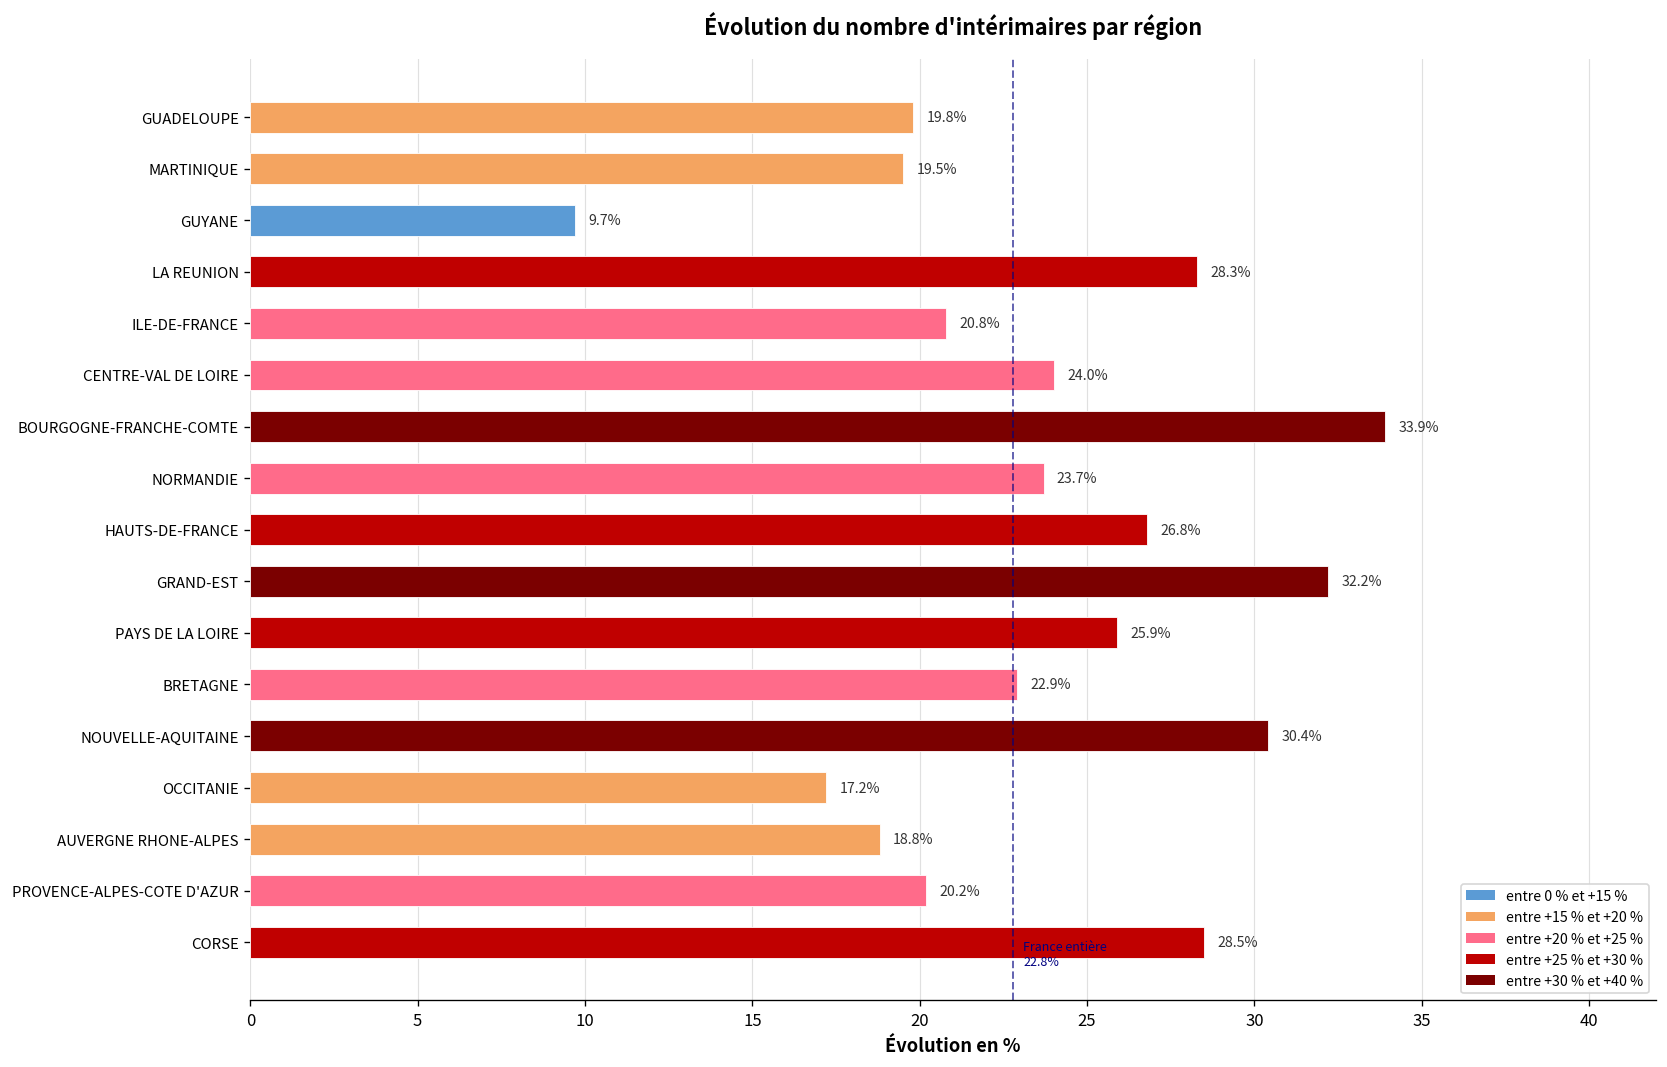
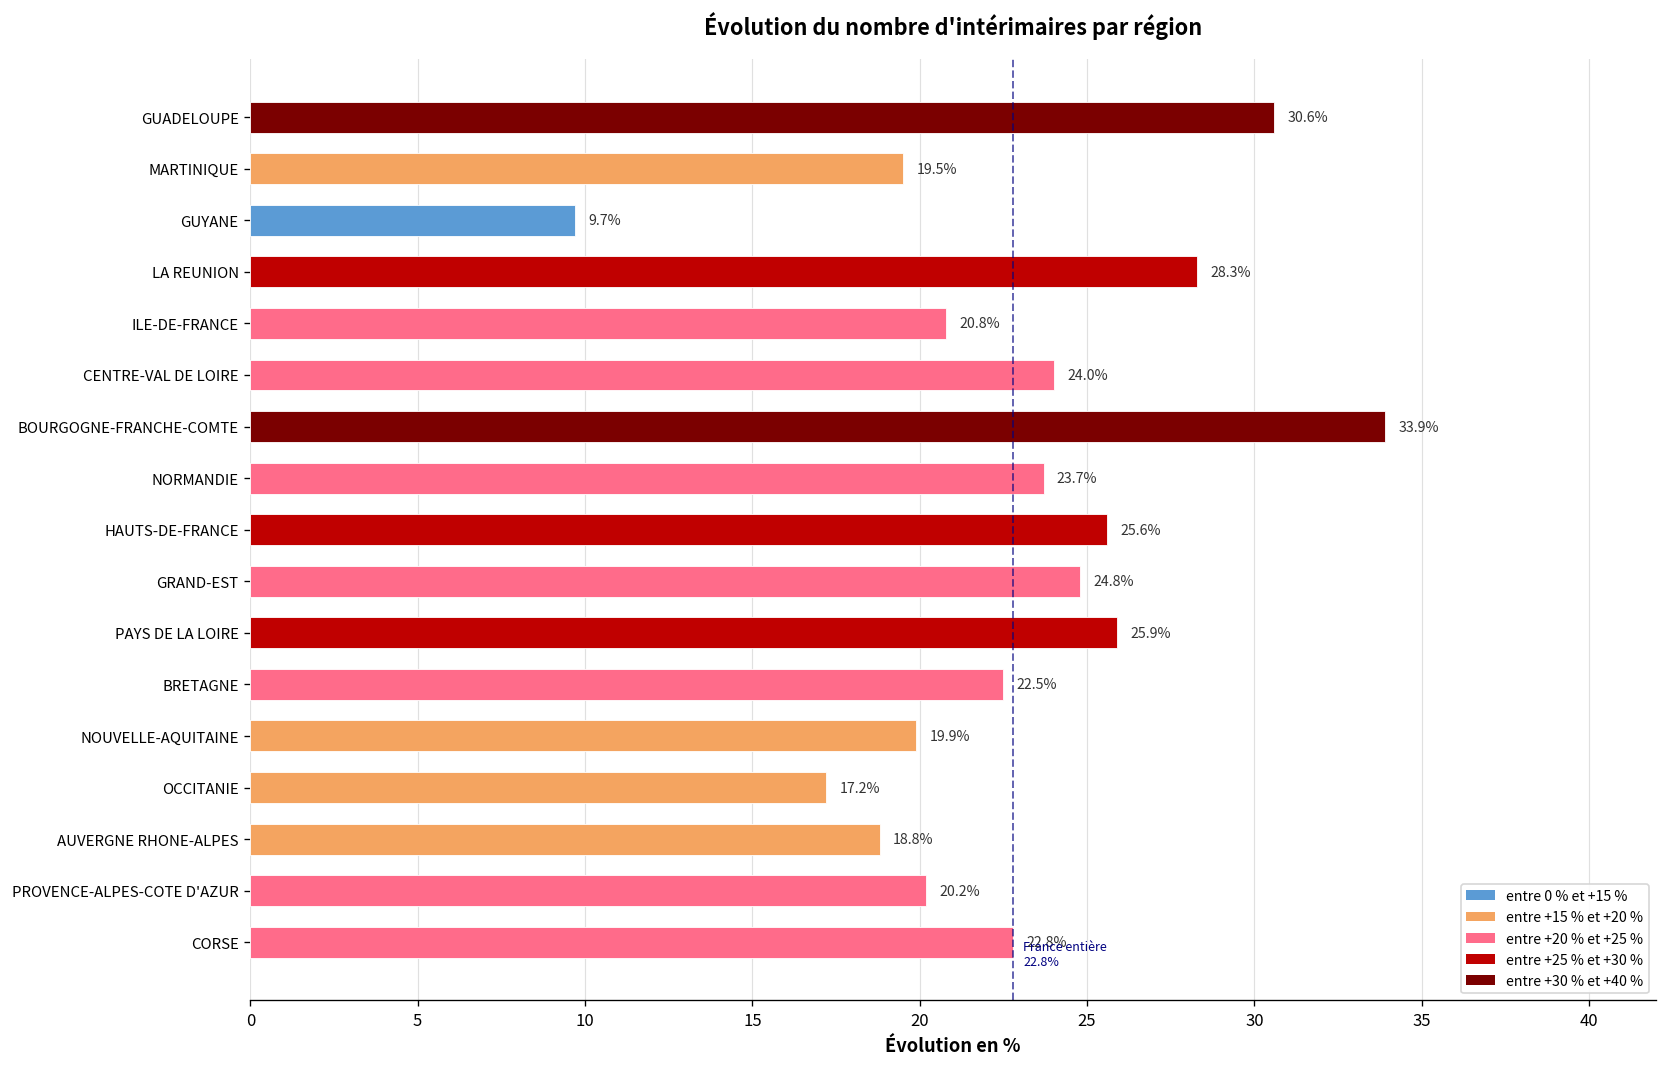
  {
-   "GUADELOUPE": "19.8%",
+   "GUADELOUPE": "30.6%",
    "MARTINIQUE": "19.5%",
    "GUYANE": "9.7%",
    "LA REUNION": "28.3%",
    "ILE-DE-FRANCE": "20.8%",
    "CENTRE-VAL DE LOIRE": "24.0%",
    "BOURGOGNE-FRANCHE-COMTE": "33.9%",
    "NORMANDIE": "23.7%",
-   "HAUTS-DE-FRANCE": "26.8%",
-   "GRAND-EST": "32.2%",
+   "HAUTS-DE-FRANCE": "25.6%",
+   "GRAND-EST": "24.8%",
    "PAYS DE LA LOIRE": "25.9%",
-   "BRETAGNE": "22.9%",
-   "NOUVELLE-AQUITAINE": "30.4%",
+   "BRETAGNE": "22.5%",
+   "NOUVELLE-AQUITAINE": "19.9%",
    "OCCITANIE": "17.2%",
    "AUVERGNE RHONE-ALPES": "18.8%",
    "PROVENCE-ALPES-COTE D'AZUR": "20.2%",
-   "CORSE": "28.5%"
+   "CORSE": "22.8%"
  }
